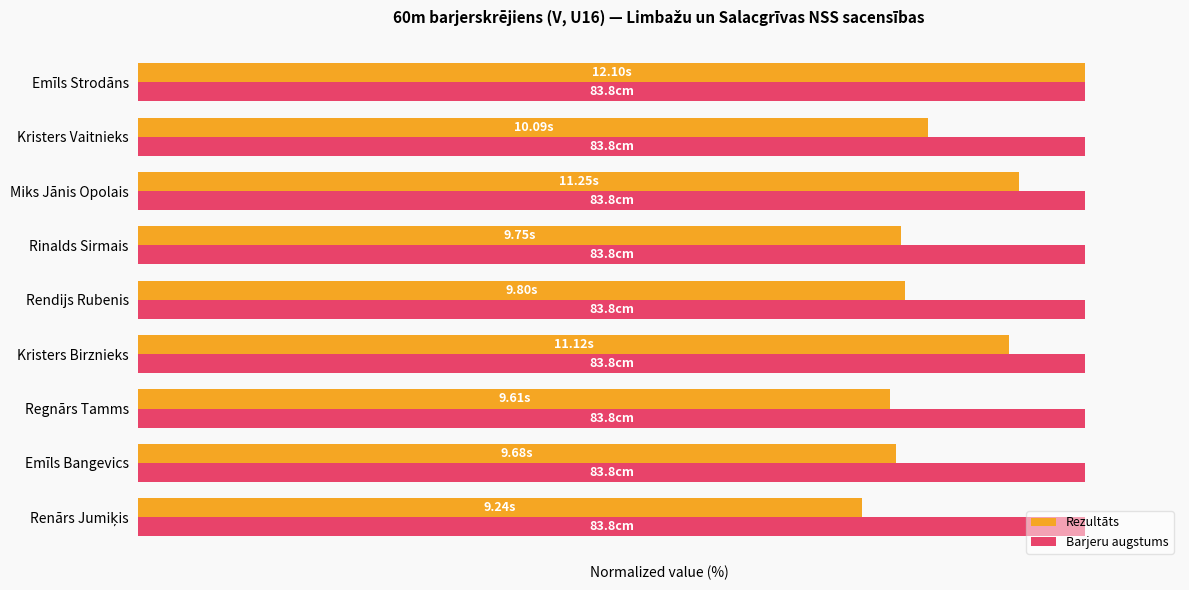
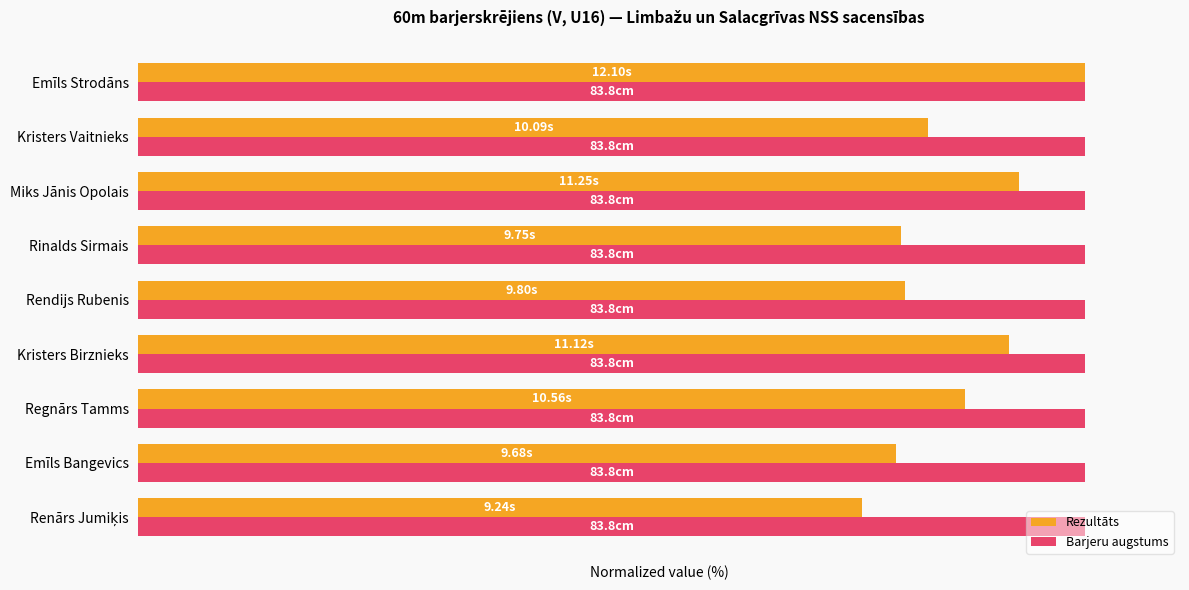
  {
    "Rezultāts": {
-     "Regnārs Tamms": "9.61s"
+     "Regnārs Tamms": "10.56s"
    }
  }
